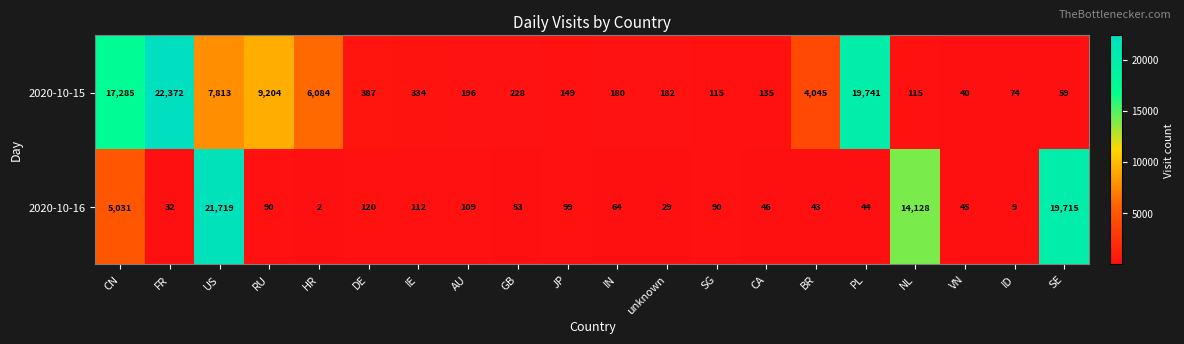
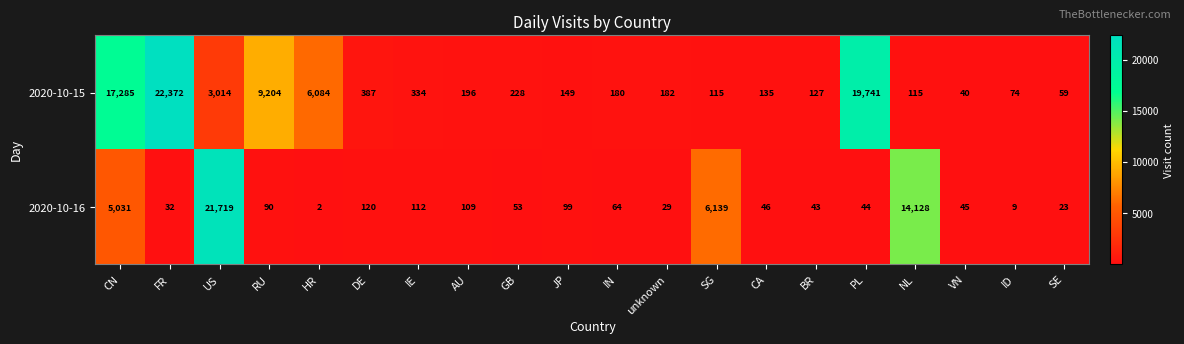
  {
    "2020-10-15": {
      "CN": "17,285",
      "FR": "22,372",
-     "US": "7,813",
+     "US": "3,014",
      "RU": "9,204",
      "HR": "6,084",
      "DE": "387",
      "IE": "334",
      "AU": "196",
      "GB": "228",
      "JP": "149",
      "IN": "180",
      "unknown": "182",
      "SG": "115",
      "CA": "135",
-     "BR": "4,045",
+     "BR": "127",
      "PL": "19,741",
      "NL": "115",
      "VN": "40",
      "ID": "74",
      "SE": "59"
    },
    "2020-10-16": {
      "CN": "5,031",
      "FR": "32",
      "US": "21,719",
      "RU": "90",
      "HR": "2",
      "DE": "120",
      "IE": "112",
      "AU": "109",
      "GB": "53",
      "JP": "99",
      "IN": "64",
      "unknown": "29",
-     "SG": "90",
+     "SG": "6,139",
      "CA": "46",
      "BR": "43",
      "PL": "44",
      "NL": "14,128",
      "VN": "45",
      "ID": "9",
-     "SE": "19,715"
+     "SE": "23"
    }
  }
